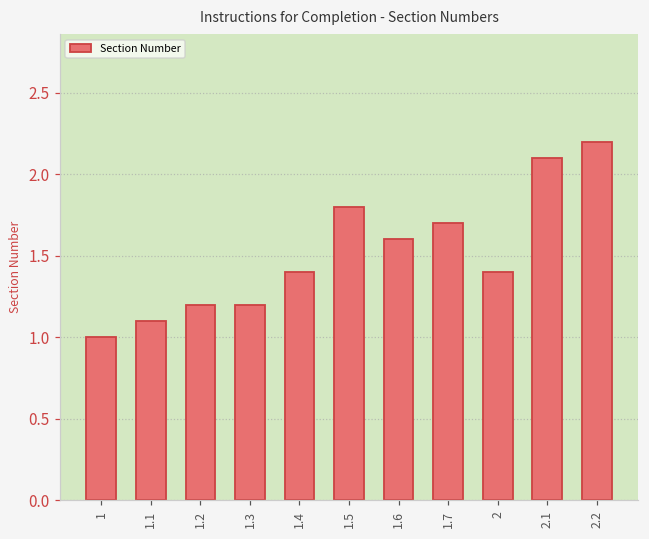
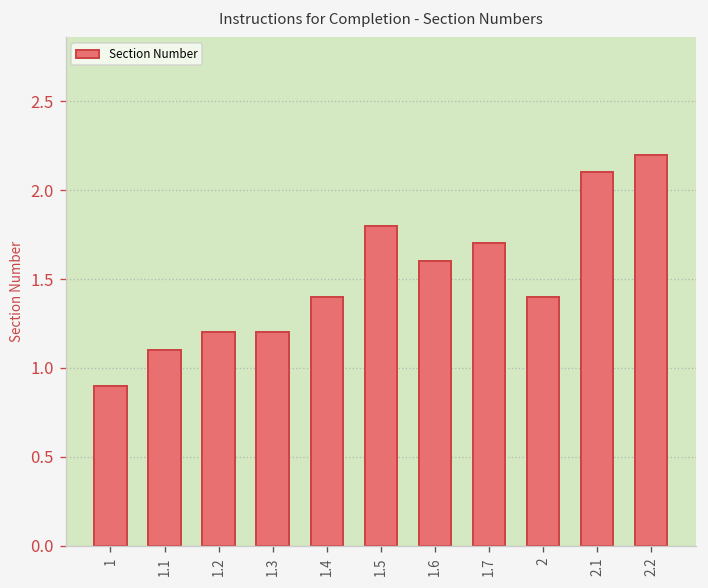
  {
-   "1": 1.0,
+   "1": 0.9,
    "1.1": 1.1,
    "1.2": 1.2,
    "1.3": 1.2,
    "1.4": 1.4,
    "1.5": 1.8,
    "1.6": 1.6,
    "1.7": 1.7,
    "2": 1.4,
    "2.1": 2.1,
    "2.2": 2.2
  }
